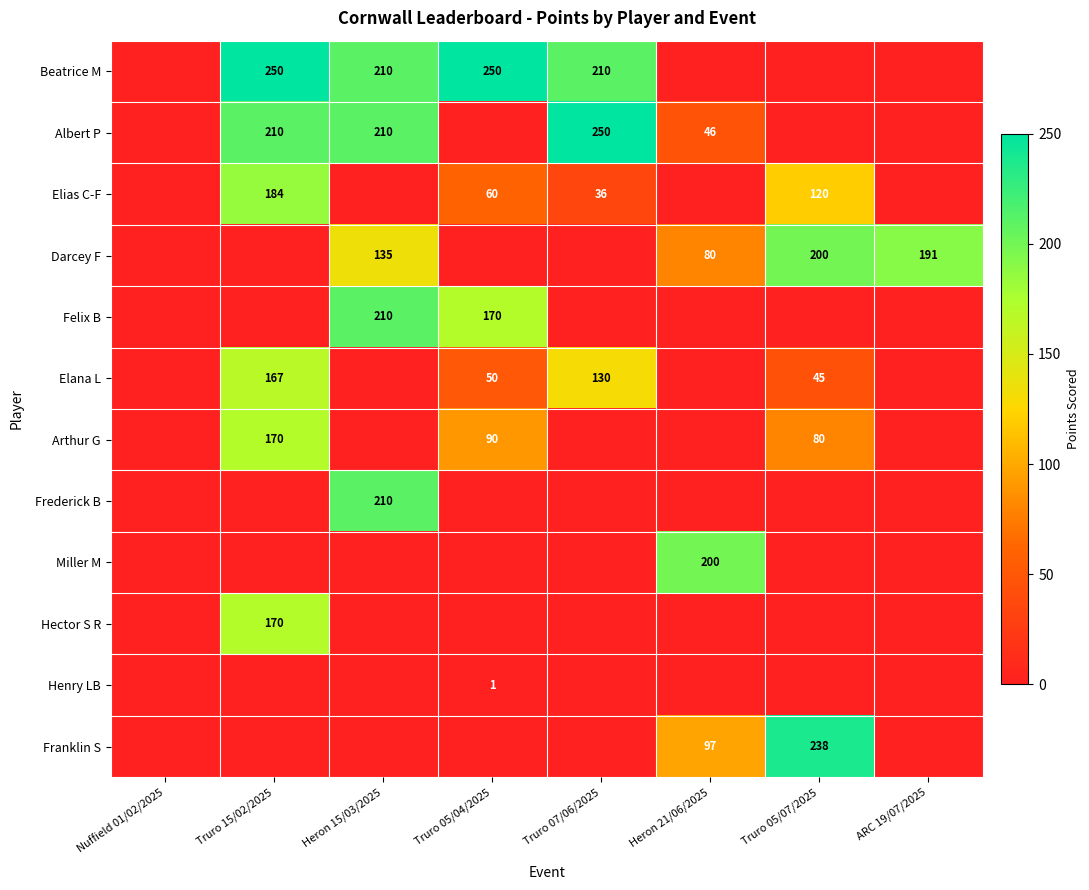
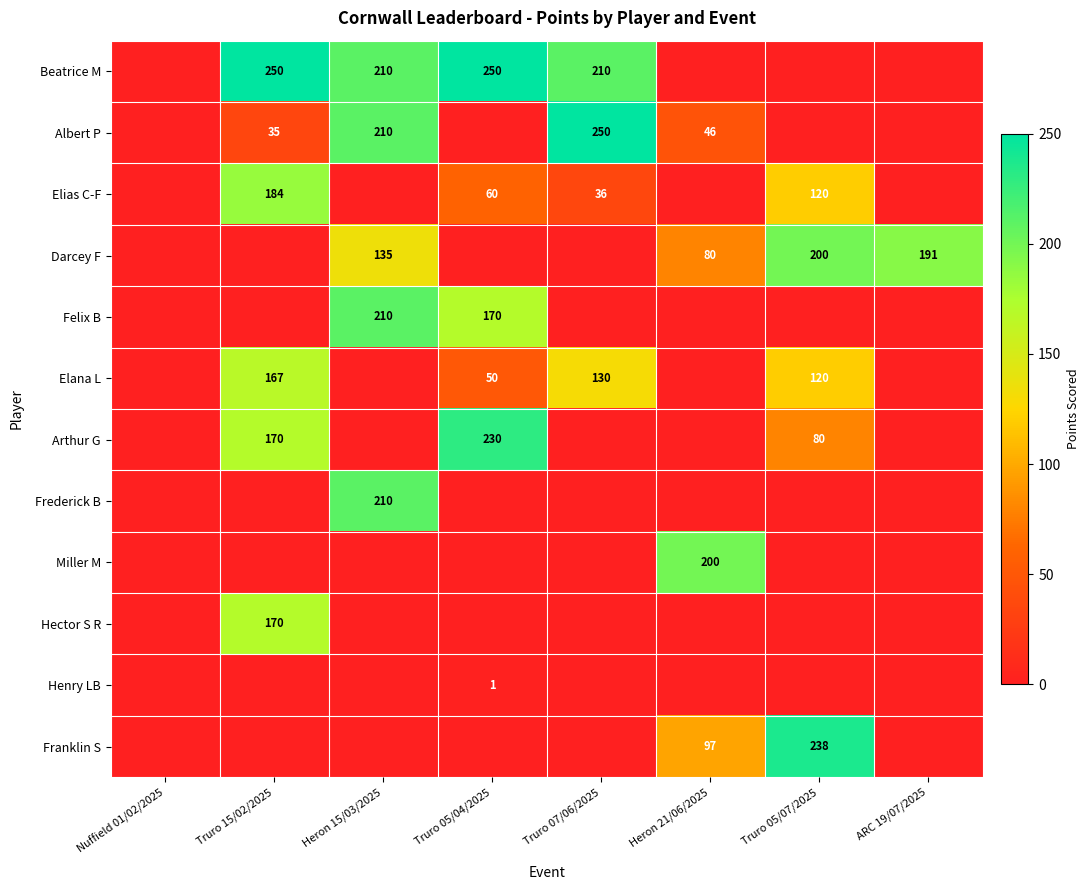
  {
    "Beatrice M": {
      "Truro 15/02/2025": 250,
      "Heron 15/03/2025": 210,
      "Truro 05/04/2025": 250,
      "Truro 07/06/2025": 210
    },
    "Albert P": {
-     "Truro 15/02/2025": 210,
+     "Truro 15/02/2025": 35,
      "Heron 15/03/2025": 210,
      "Truro 07/06/2025": 250,
      "Heron 21/06/2025": 46
    },
    "Elias C-F": {
      "Truro 15/02/2025": 184,
      "Truro 05/04/2025": 60,
      "Truro 07/06/2025": 36,
      "Truro 05/07/2025": 120
    },
    "Darcey F": {
      "Heron 15/03/2025": 135,
      "Heron 21/06/2025": 80,
      "Truro 05/07/2025": 200,
      "ARC 19/07/2025": 191
    },
    "Felix B": {
      "Heron 15/03/2025": 210,
      "Truro 05/04/2025": 170
    },
    "Elana L": {
      "Truro 15/02/2025": 167,
      "Truro 05/04/2025": 50,
      "Truro 07/06/2025": 130,
-     "Truro 05/07/2025": 45
+     "Truro 05/07/2025": 120
    },
    "Arthur G": {
      "Truro 15/02/2025": 170,
-     "Truro 05/04/2025": 90,
+     "Truro 05/04/2025": 230,
      "Truro 05/07/2025": 80
    },
    "Frederick B": {
      "Heron 15/03/2025": 210
    },
    "Miller M": {
      "Heron 21/06/2025": 200
    },
    "Hector S R": {
      "Truro 15/02/2025": 170
    },
    "Henry LB": {
      "Truro 05/04/2025": 1
    },
    "Franklin S": {
      "Heron 21/06/2025": 97,
      "Truro 05/07/2025": 238
    }
  }
